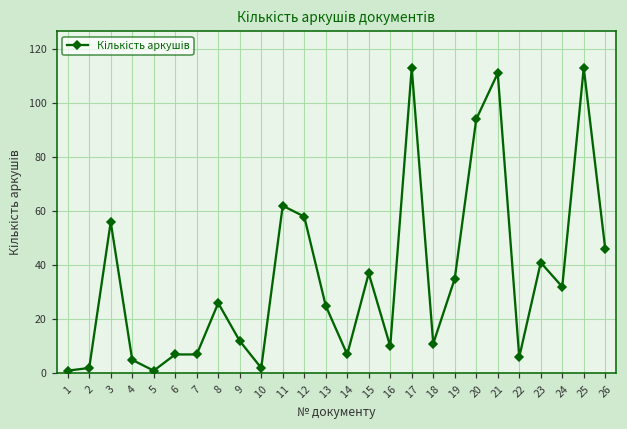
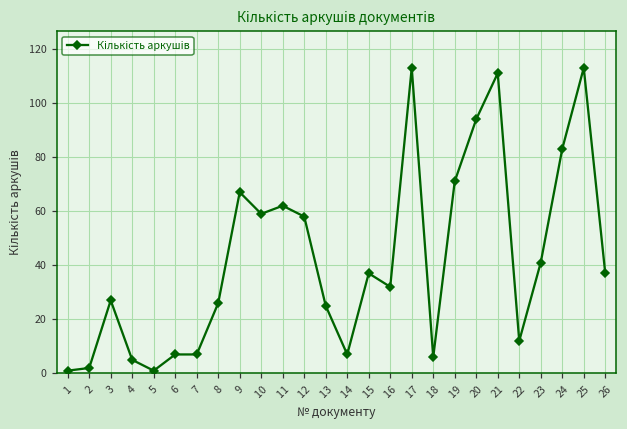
  {
    "1": 1,
    "2": 2,
-   "3": 56,
+   "3": 27,
    "4": 5,
    "5": 1,
    "6": 7,
    "7": 7,
    "8": 26,
-   "9": 12,
-   "10": 2,
+   "9": 67,
+   "10": 59,
    "11": 62,
    "12": 58,
    "13": 25,
    "14": 7,
    "15": 37,
-   "16": 10,
+   "16": 32,
    "17": 113,
-   "18": 11,
-   "19": 35,
+   "18": 6,
+   "19": 71,
    "20": 94,
    "21": 111,
-   "22": 6,
+   "22": 12,
    "23": 41,
-   "24": 32,
+   "24": 83,
    "25": 113,
-   "26": 46
+   "26": 37
  }
